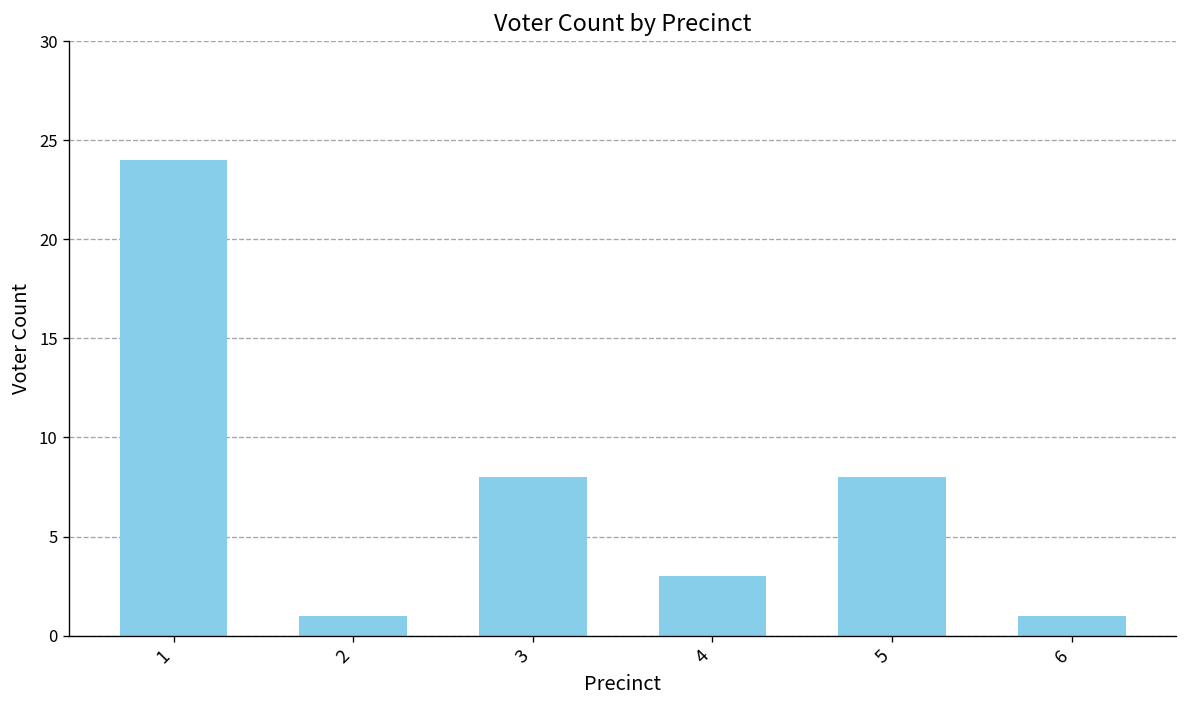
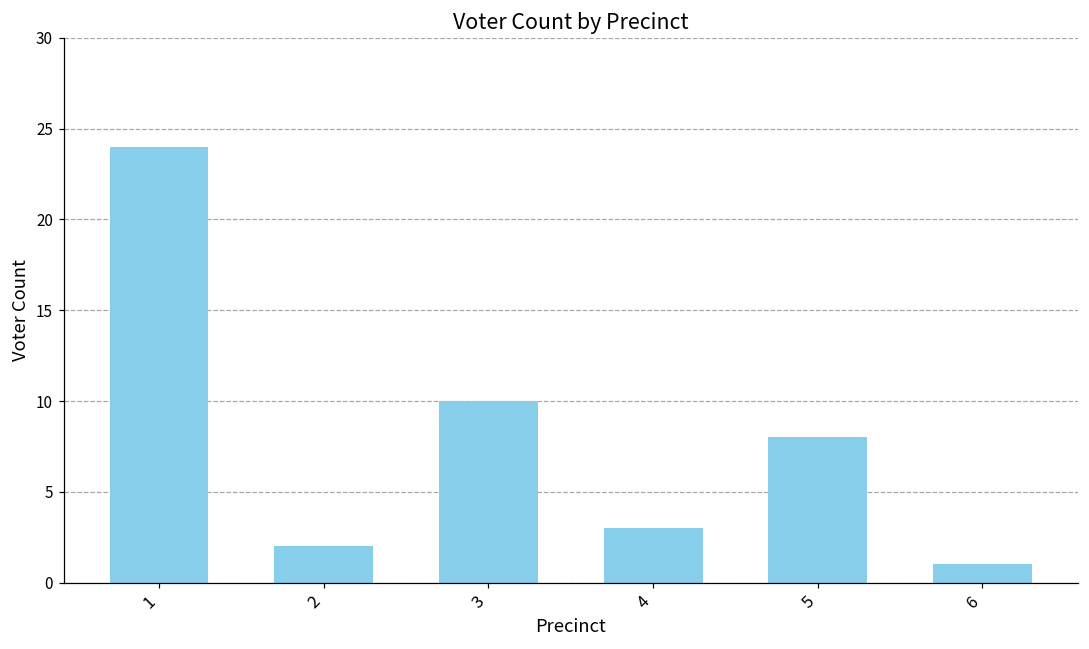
  {
    "1": 24,
-   "2": 1,
-   "3": 8,
+   "2": 2,
+   "3": 10,
    "4": 3,
    "5": 8,
    "6": 1
  }
